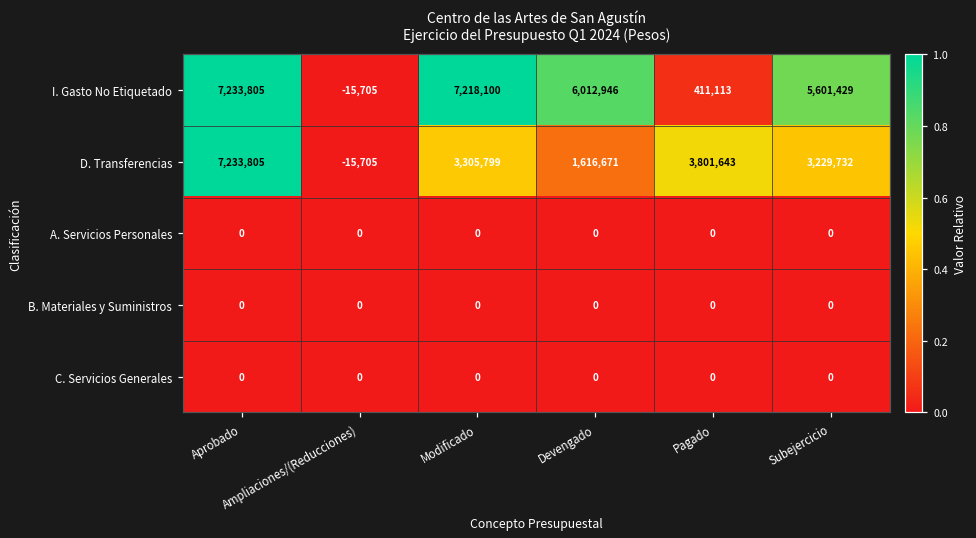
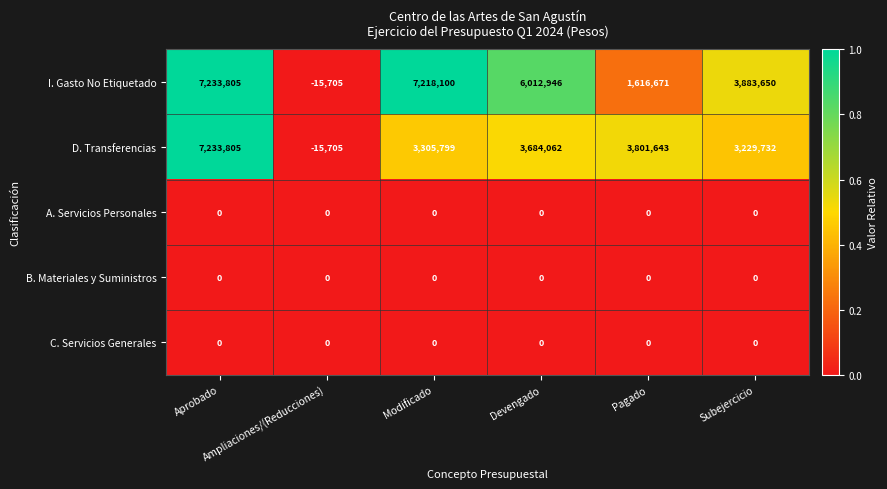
  {
    "I. Gasto No Etiquetado": {
      "Aprobado": "7,233,805",
      "Ampliaciones/(Reducciones)": "-15,705",
      "Modificado": "7,218,100",
      "Devengado": "6,012,946",
-     "Pagado": "411,113",
-     "Subejercicio": "5,601,429"
+     "Pagado": "1,616,671",
+     "Subejercicio": "3,883,650"
    },
    "D. Transferencias": {
      "Aprobado": "7,233,805",
      "Ampliaciones/(Reducciones)": "-15,705",
      "Modificado": "3,305,799",
-     "Devengado": "1,616,671",
+     "Devengado": "3,684,062",
      "Pagado": "3,801,643",
      "Subejercicio": "3,229,732"
    },
    "A. Servicios Personales": {
      "Aprobado": "0",
      "Ampliaciones/(Reducciones)": "0",
      "Modificado": "0",
      "Devengado": "0",
      "Pagado": "0",
      "Subejercicio": "0"
    },
    "B. Materiales y Suministros": {
      "Aprobado": "0",
      "Ampliaciones/(Reducciones)": "0",
      "Modificado": "0",
      "Devengado": "0",
      "Pagado": "0",
      "Subejercicio": "0"
    },
    "C. Servicios Generales": {
      "Aprobado": "0",
      "Ampliaciones/(Reducciones)": "0",
      "Modificado": "0",
      "Devengado": "0",
      "Pagado": "0",
      "Subejercicio": "0"
    }
  }
